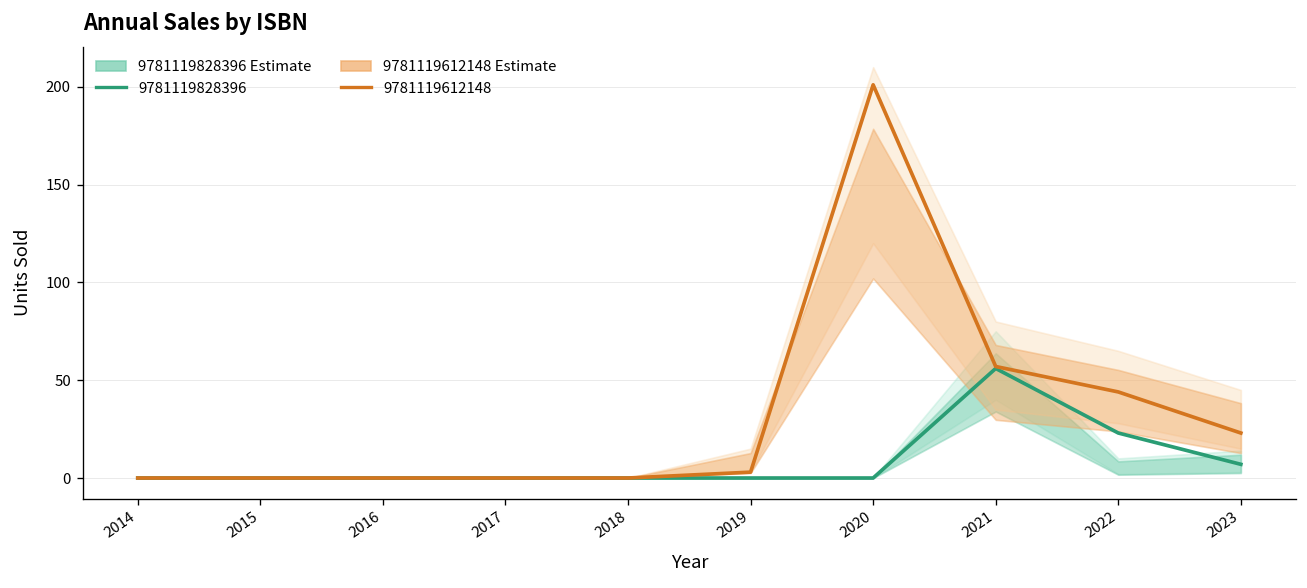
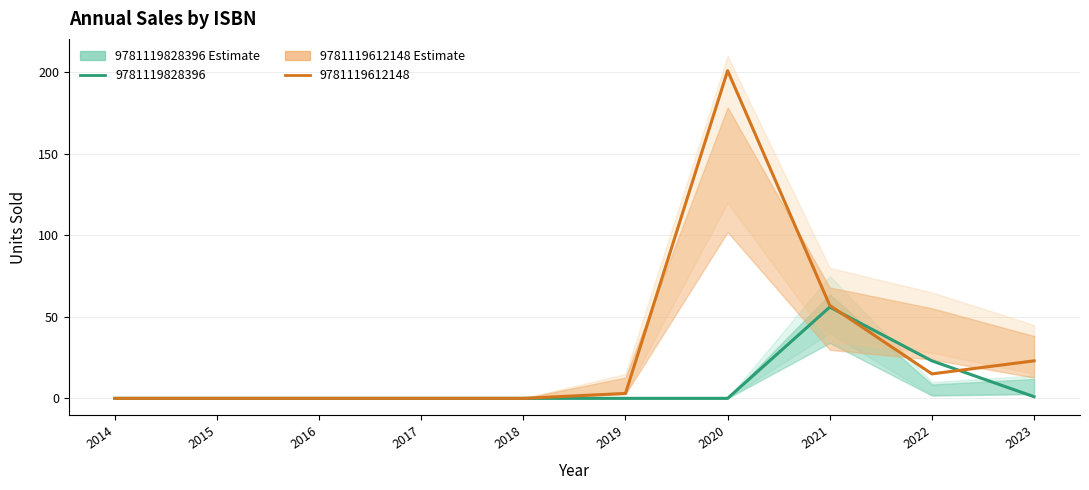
  {
    "9781119828396": {
      "2022": 23,
-     "2023": 7
+     "2023": 1
    },
    "9781119612148": {
      "2019": 3,
      "2020": 201,
-     "2022": 44,
+     "2022": 15,
      "2023": 23
    }
  }
